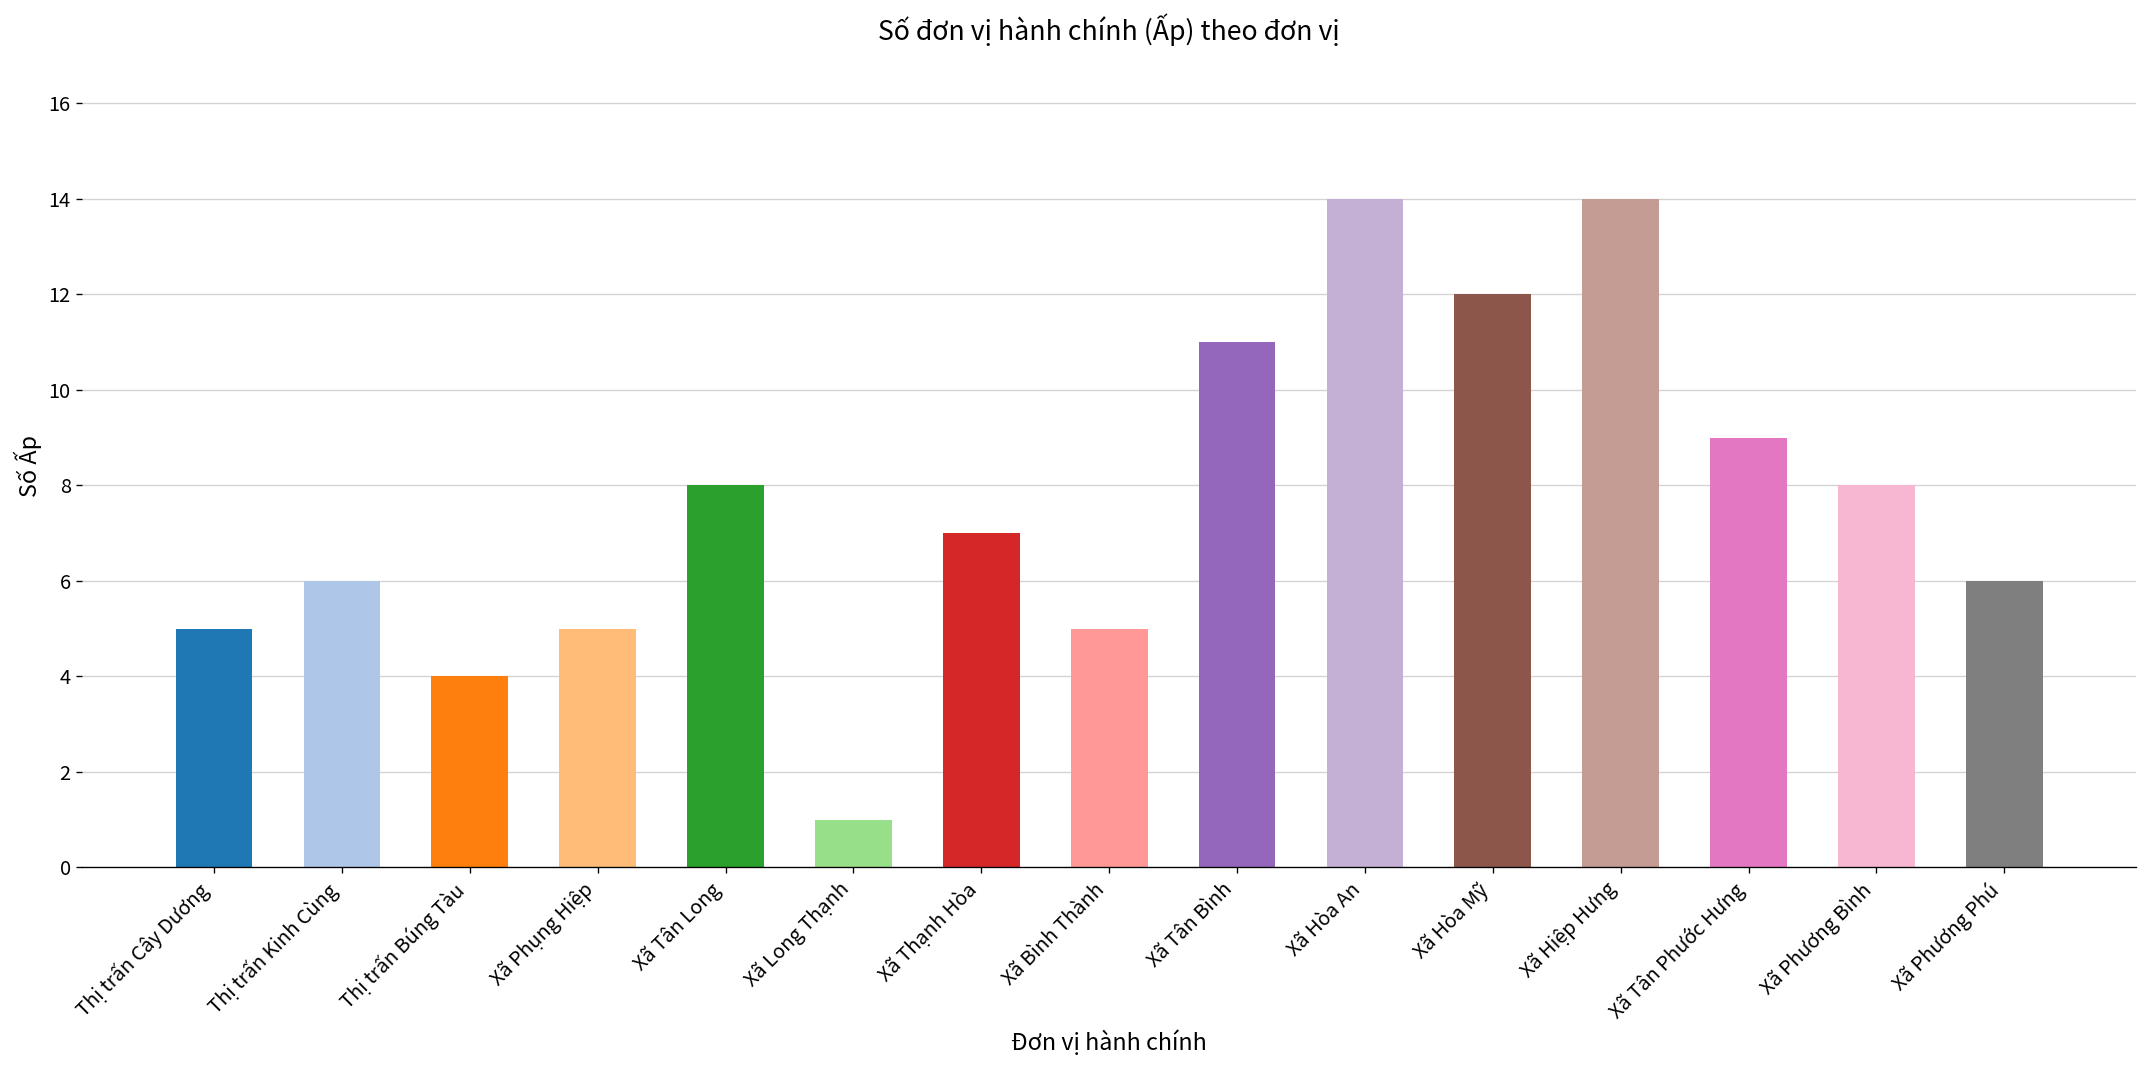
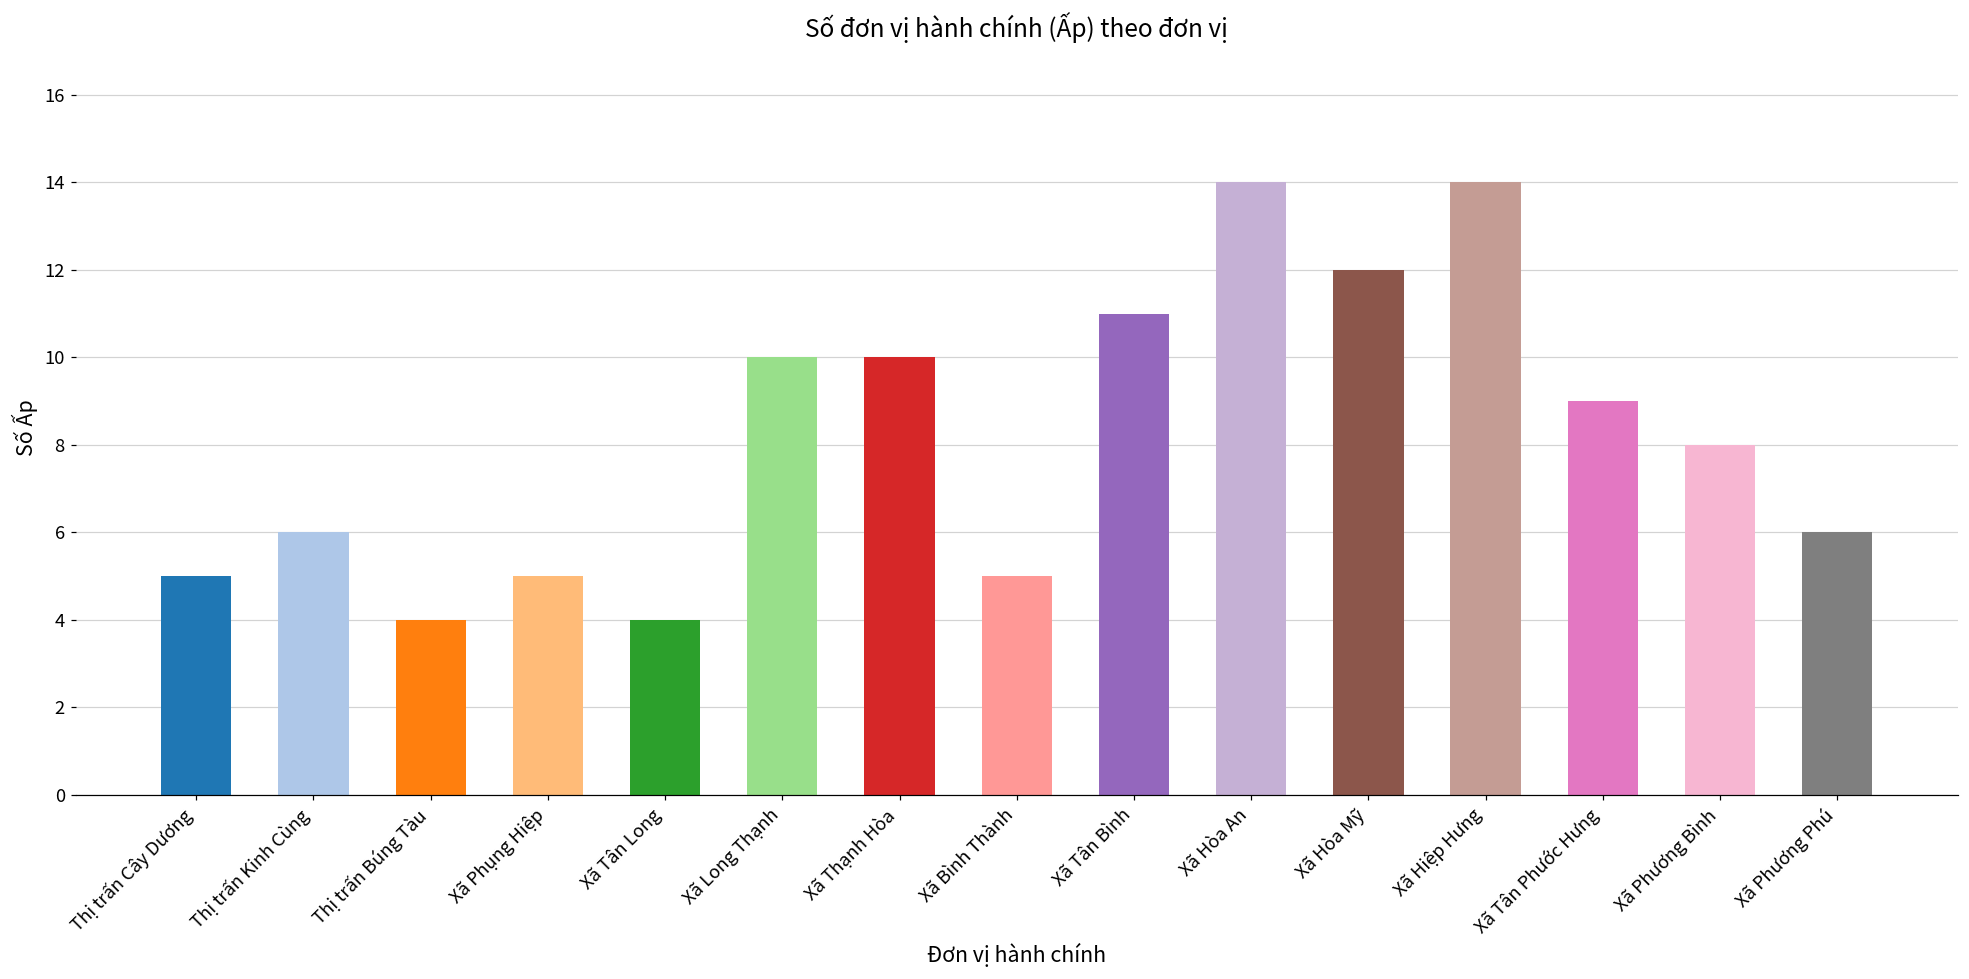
  {
    "Thị trấn Cây Dương": 5,
    "Thị trấn Kinh Cùng": 6,
    "Thị trấn Búng Tàu": 4,
    "Xã Phụng Hiệp": 5,
-   "Xã Tân Long": 8,
-   "Xã Long Thạnh": 1,
-   "Xã Thạnh Hòa": 7,
+   "Xã Tân Long": 4,
+   "Xã Long Thạnh": 10,
+   "Xã Thạnh Hòa": 10,
    "Xã Bình Thành": 5,
    "Xã Tân Bình": 11,
    "Xã Hòa An": 14,
    "Xã Hòa Mỹ": 12,
    "Xã Hiệp Hưng": 14,
    "Xã Tân Phước Hưng": 9,
    "Xã Phương Bình": 8,
    "Xã Phương Phú": 6
  }
